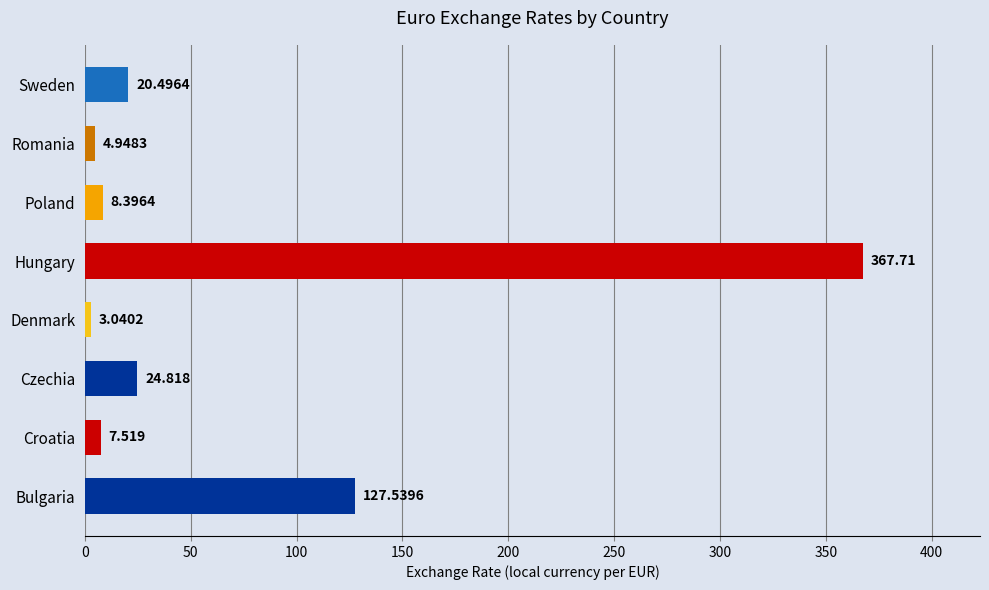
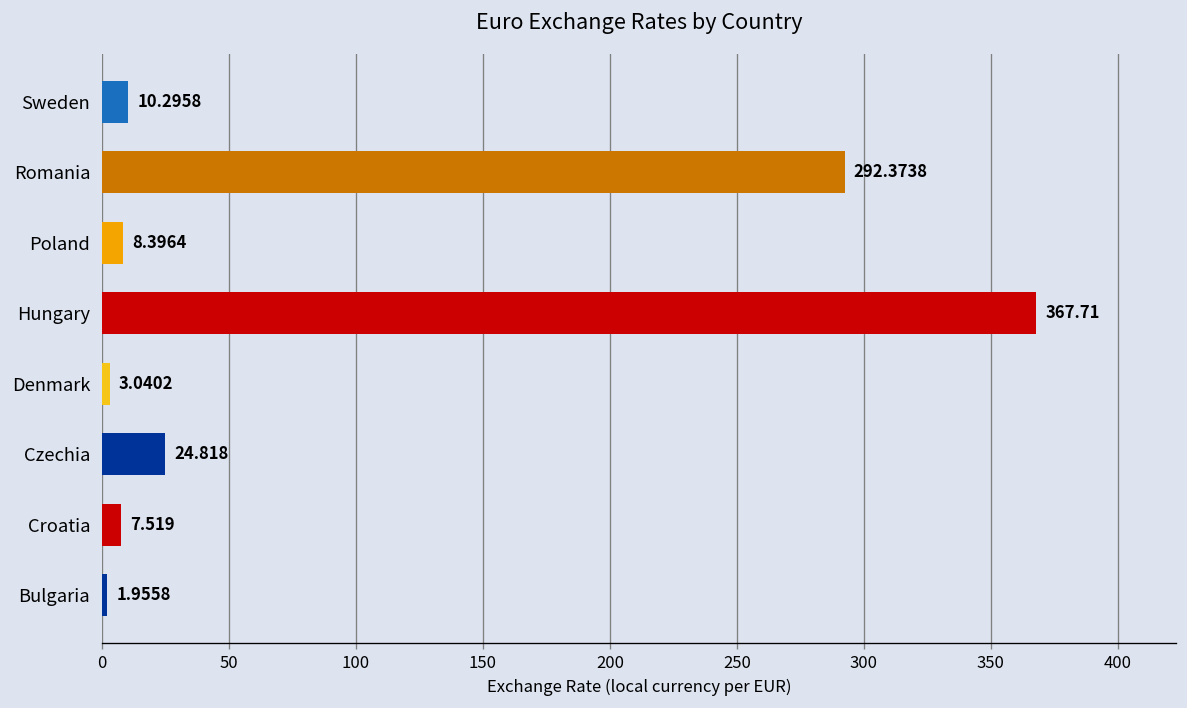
  {
-   "Sweden": 20.4964,
-   "Romania": 4.9483,
+   "Sweden": 10.2958,
+   "Romania": 292.3738,
    "Poland": 8.3964,
    "Hungary": 367.71,
    "Denmark": 3.0402,
    "Czechia": 24.818,
    "Croatia": 7.519,
-   "Bulgaria": 127.5396
+   "Bulgaria": 1.9558
  }
